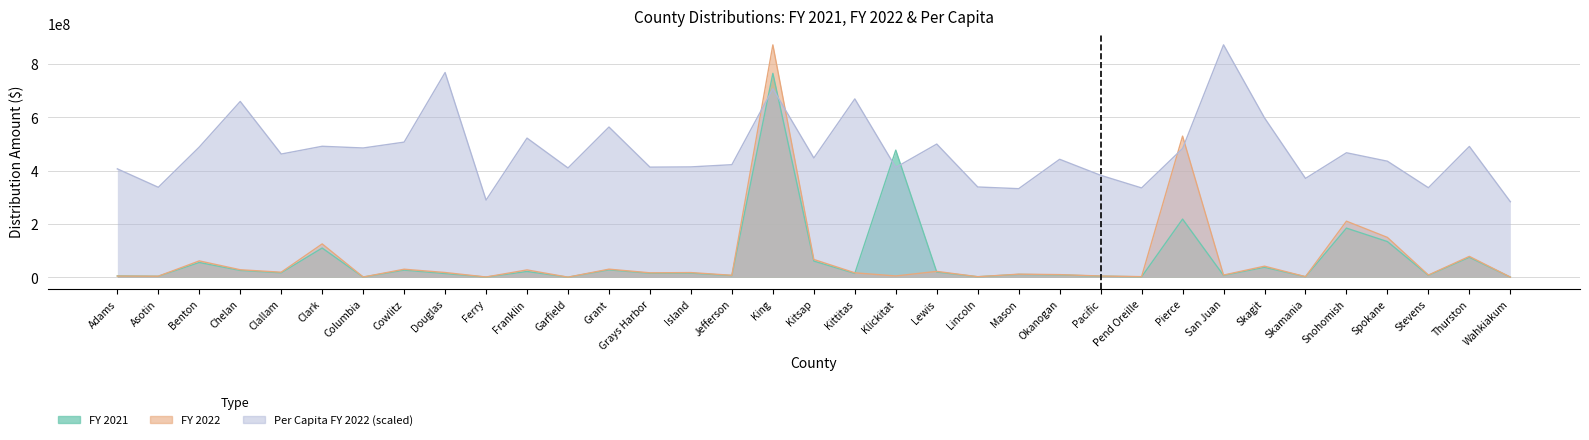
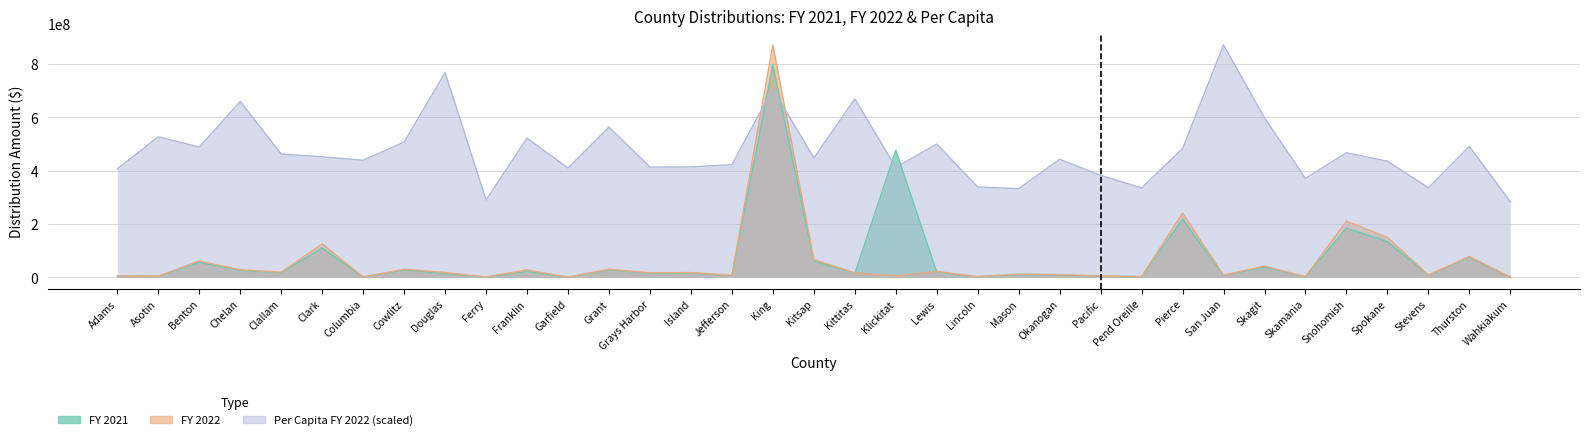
  {
    "FY 2021": {
      "Clark": 110000000,
-     "King": 760000000,
+     "King": 800000000,
      "Klickitat": 480000000,
      "Pierce": 220000000,
      "Snohomish": 180000000,
      "Spokane": 130000000
    },
    "FY 2022": {
      "Clark": 130000000,
      "King": 870000000,
      "Klickitat": 10000000,
-     "Pierce": 530000000,
+     "Pierce": 240000000,
      "Snohomish": 210000000,
      "Spokane": 150000000
    },
    "Per Capita FY 2022 (scaled)": {
      "Adams": 410000000,
-     "Asotin": 340000000,
+     "Asotin": 530000000,
      "Benton": 490000000,
      "Chelan": 660000000,
      "Clallam": 460000000,
-     "Clark": 490000000,
-     "Columbia": 480000000,
+     "Clark": 450000000,
+     "Columbia": 440000000,
      "Cowlitz": 510000000,
      "Douglas": 770000000,
      "Ferry": 290000000,
      "Franklin": 520000000,
      "Garfield": 410000000,
      "Grant": 560000000,
      "Grays Harbor": 410000000,
      "Island": 410000000,
      "Jefferson": 420000000,
      "King": 710000000,
      "Kitsap": 450000000,
      "Kittitas": 670000000,
      "Klickitat": 410000000,
      "Lewis": 500000000,
      "Lincoln": 340000000,
      "Mason": 330000000,
      "Okanogan": 440000000,
      "Pacific": 380000000,
      "Pend Oreille": 330000000,
      "Pierce": 480000000,
      "San Juan": 870000000,
      "Skagit": 600000000,
      "Skamania": 370000000,
      "Snohomish": 470000000,
      "Spokane": 440000000,
      "Stevens": 340000000,
      "Thurston": 490000000,
      "Wahkiakum": 280000000
    }
  }
